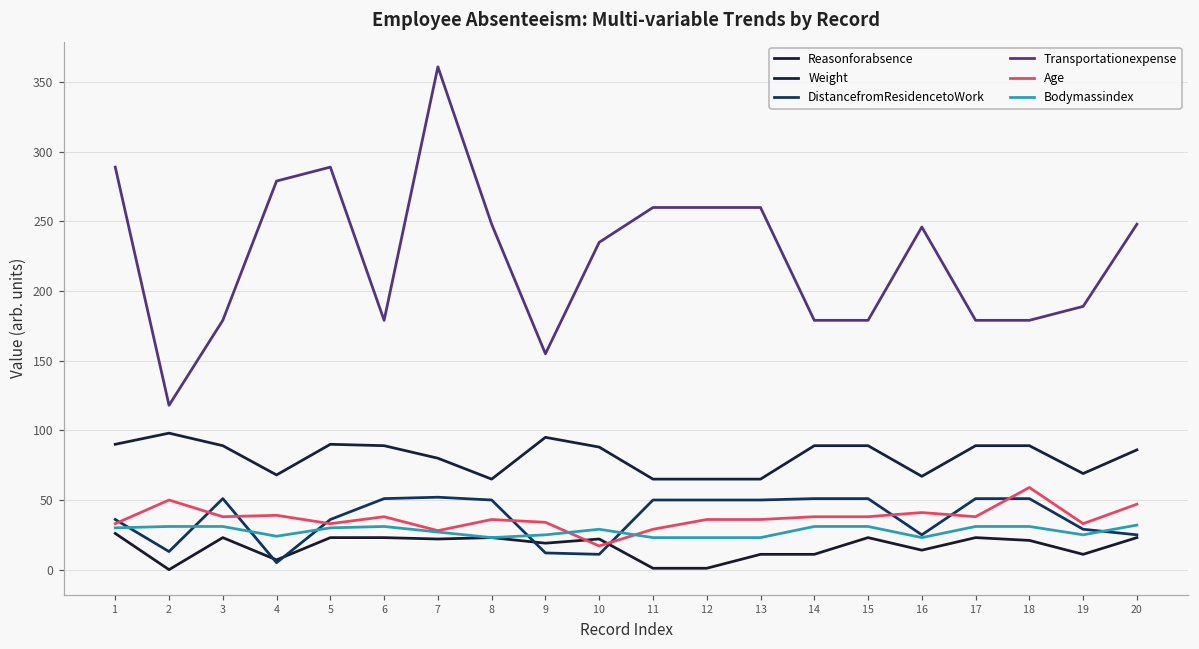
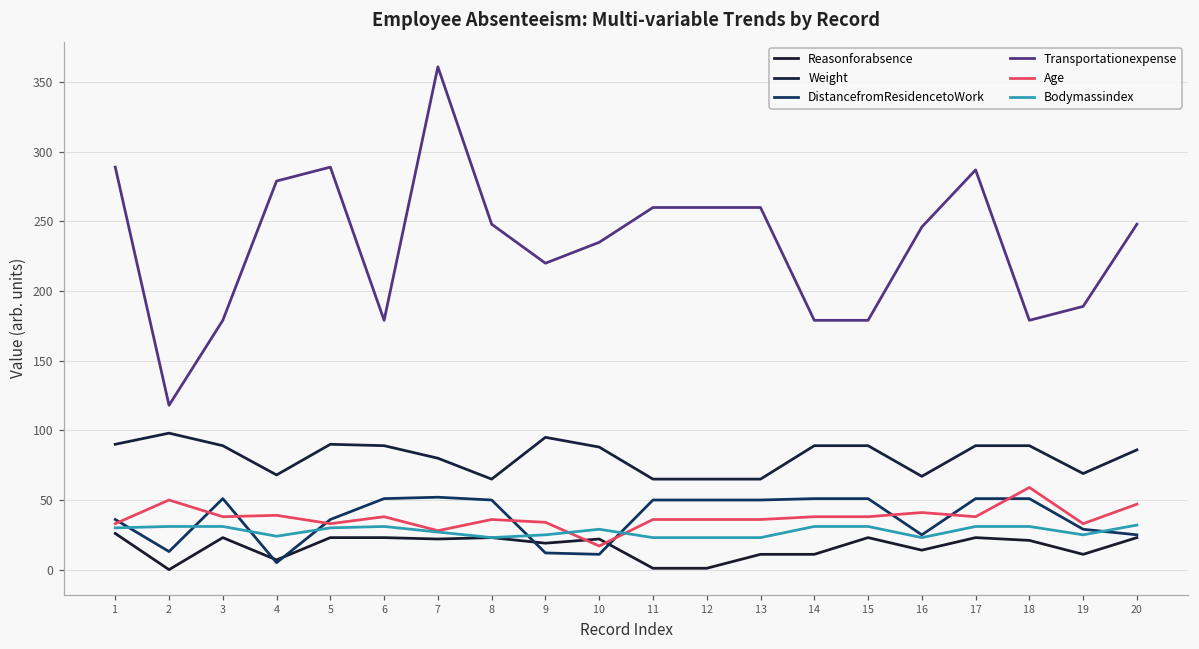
  {
    "Transportationexpense": {
      "1": 289,
      "2": 118,
      "3": 179,
      "4": 279,
      "5": 289,
      "6": 179,
      "7": 361,
      "8": 248,
-     "9": 155,
+     "9": 220,
      "10": 235,
      "11": 260,
      "12": 260,
      "13": 260,
      "14": 179,
      "15": 179,
      "16": 246,
-     "17": 179,
+     "17": 287,
      "18": 179,
      "19": 189,
      "20": 248
    },
    "Age": {
      "1": 33,
      "2": 50,
      "3": 38,
      "4": 39,
      "5": 33,
      "6": 38,
      "8": 36,
      "9": 34,
      "10": 17,
-     "11": 29,
+     "11": 36,
      "12": 36,
      "13": 36,
      "14": 38,
      "15": 38,
      "16": 41,
      "17": 38,
      "18": 59,
      "19": 33,
      "20": 47
    },
    "Bodymassindex": {
      "1": 30,
      "2": 31,
      "3": 31,
      "4": 24,
      "5": 30,
      "6": 31,
      "9": 25,
      "10": 29,
      "11": 23,
      "12": 23,
      "13": 23,
      "14": 31,
      "15": 31,
      "17": 31,
      "18": 31,
      "19": 25,
      "20": 32
    }
  }
